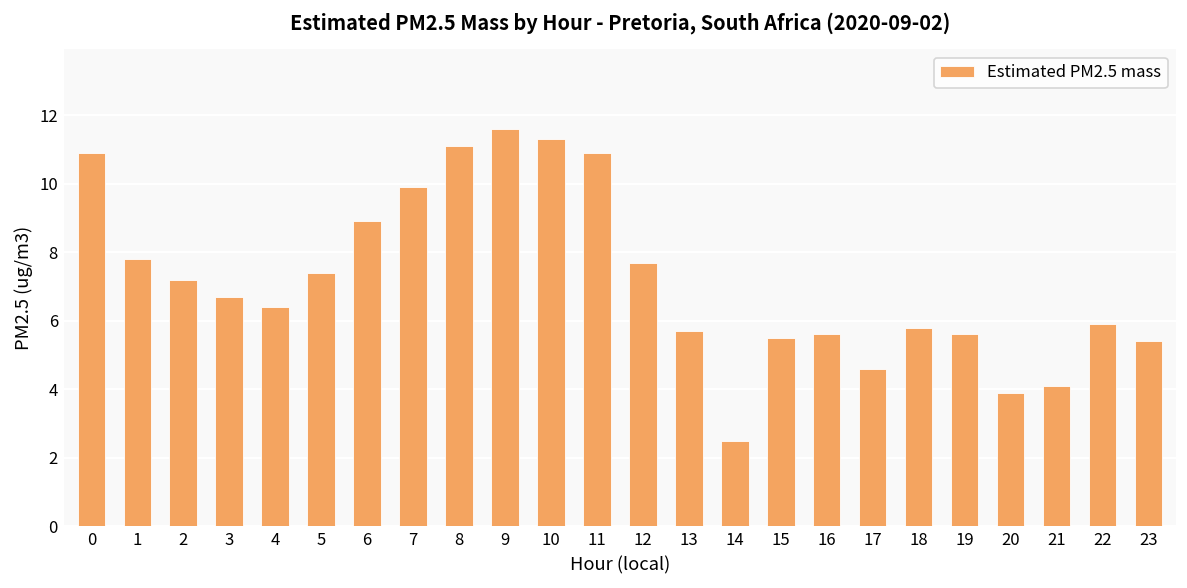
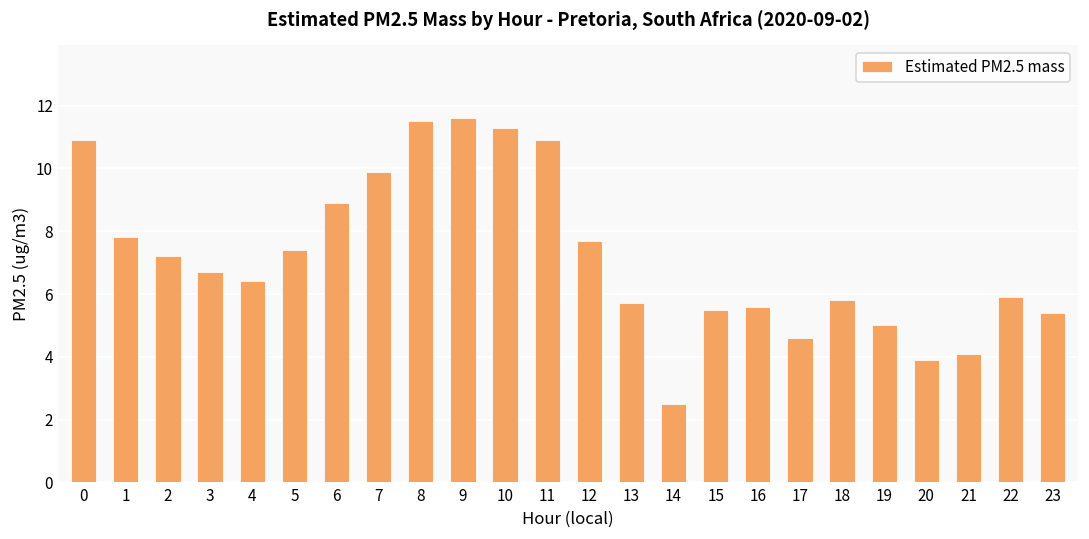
  {
    "0": 10.9,
    "1": 7.8,
    "2": 7.2,
    "3": 6.7,
    "4": 6.4,
    "5": 7.4,
    "6": 8.9,
    "7": 9.9,
-   "8": 11.1,
+   "8": 11.5,
    "9": 11.6,
    "10": 11.3,
    "11": 10.9,
    "12": 7.7,
    "13": 5.7,
    "14": 2.5,
    "15": 5.5,
    "16": 5.6,
    "17": 4.6,
    "18": 5.8,
-   "19": 5.6,
+   "19": 5.0,
    "20": 3.9,
    "21": 4.1,
    "22": 5.9,
    "23": 5.4
  }
